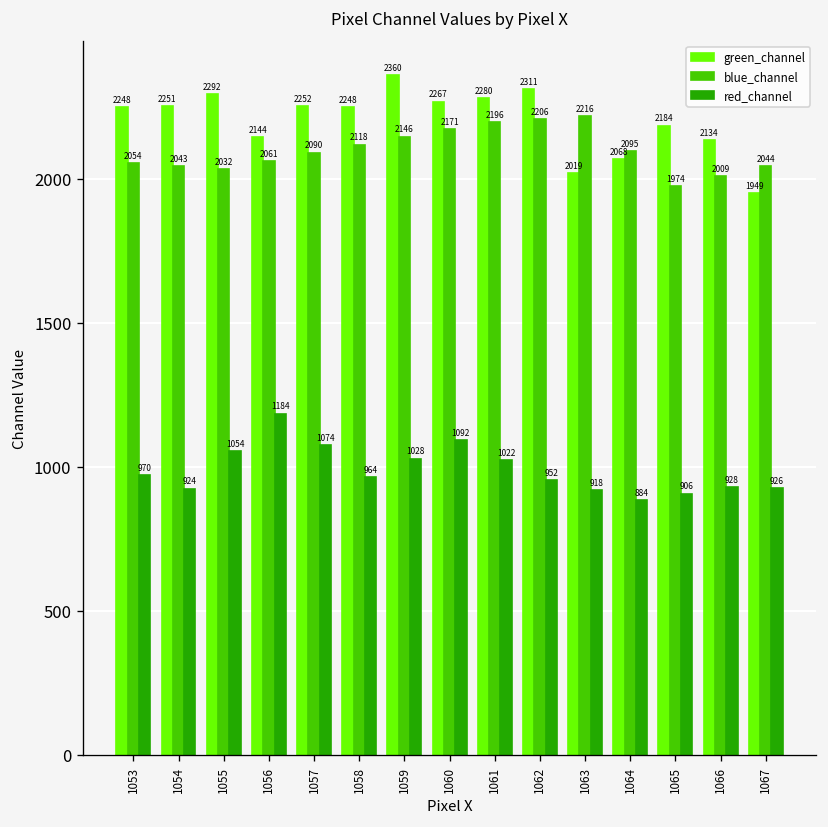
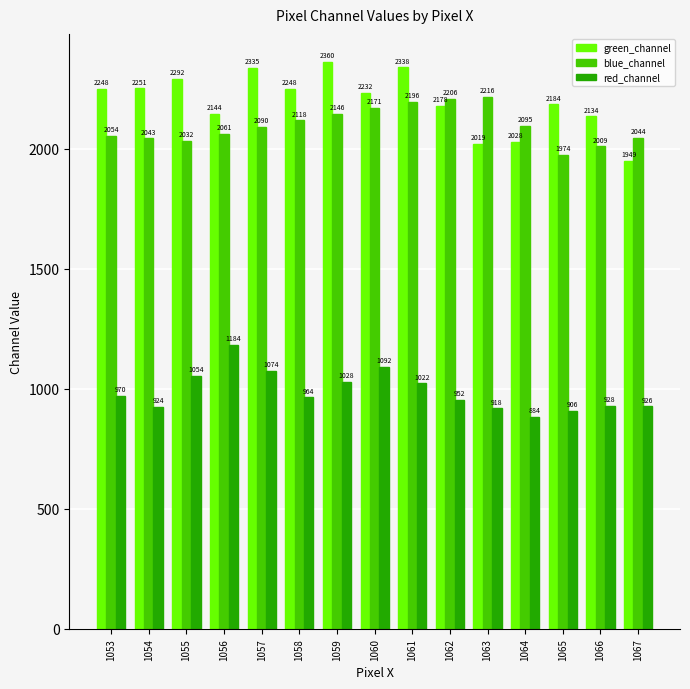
  {
    "green_channel": {
      "1053": 2248,
      "1054": 2251,
      "1055": 2292,
      "1056": 2144,
-     "1057": 2252,
+     "1057": 2335,
      "1058": 2248,
      "1059": 2360,
-     "1060": 2267,
-     "1061": 2280,
-     "1062": 2311,
+     "1060": 2232,
+     "1061": 2338,
+     "1062": 2178,
      "1063": 2019,
-     "1064": 2068,
+     "1064": 2028,
      "1065": 2184,
      "1066": 2134,
      "1067": 1949
    }
  }
